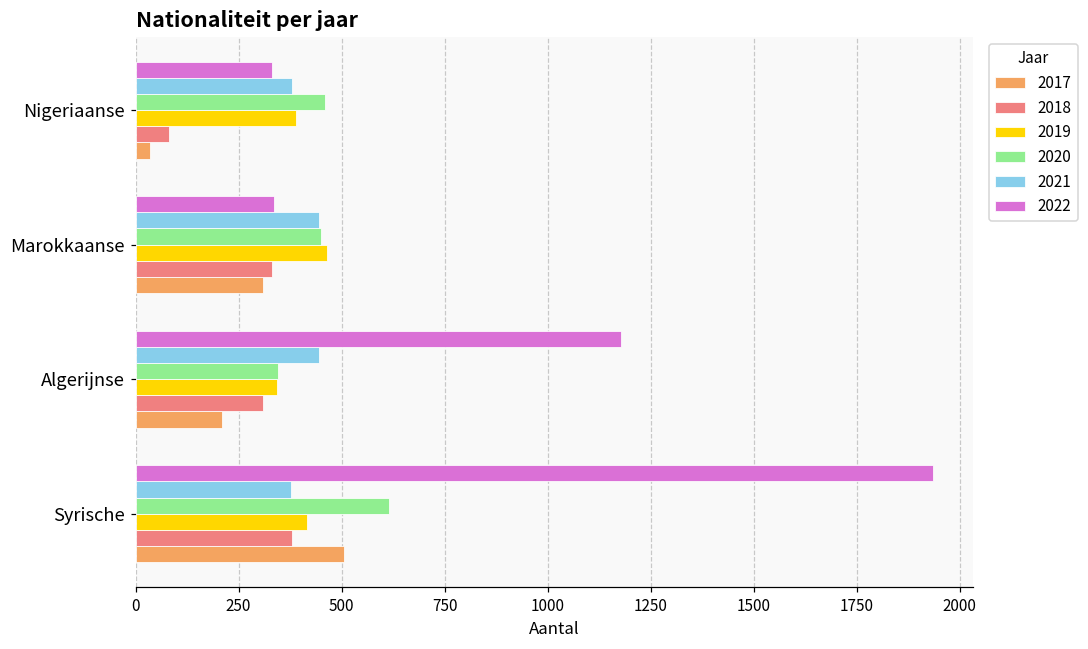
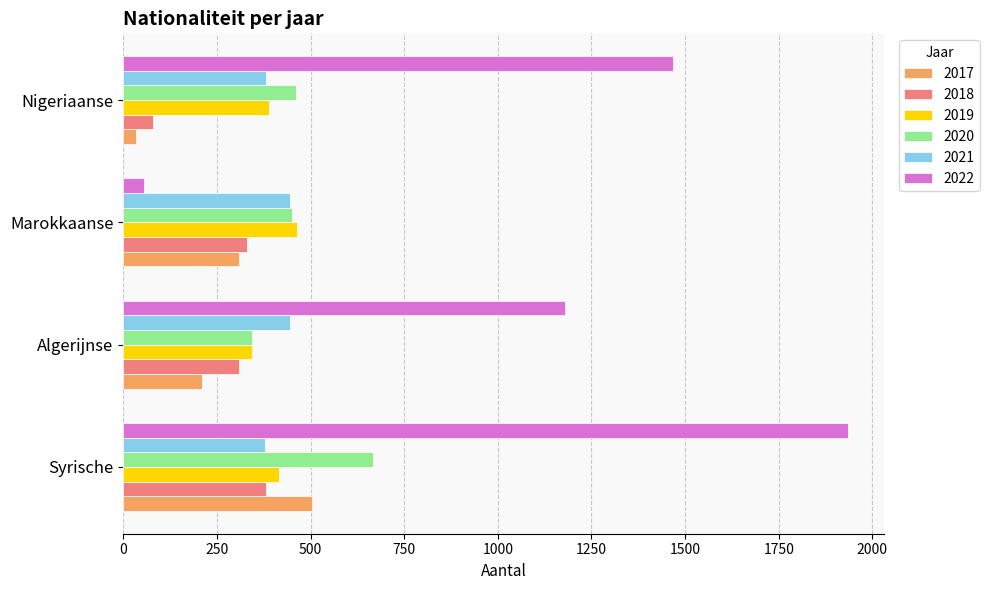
  {
    "2019": {
      "Nigeriaanse": 390,
      "Marokkaanse": 470,
      "Algerijnse": 340,
      "Syrische": 420
    },
    "2020": {
      "Nigeriaanse": 460,
      "Marokkaanse": 450,
      "Algerijnse": 350,
-     "Syrische": 620
+     "Syrische": 670
    },
    "2021": {
      "Nigeriaanse": 380,
      "Marokkaanse": 450,
      "Algerijnse": 450,
      "Syrische": 380
    },
    "2022": {
-     "Nigeriaanse": 330,
-     "Marokkaanse": 340,
+     "Nigeriaanse": 1470,
+     "Marokkaanse": 60,
      "Algerijnse": 1180,
      "Syrische": 1940
    }
  }
